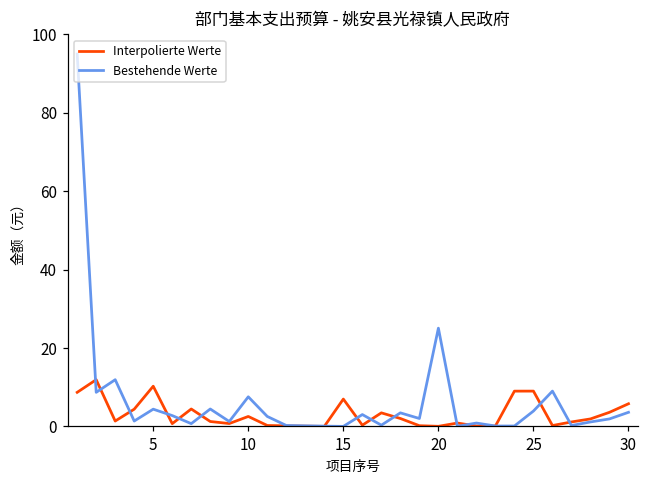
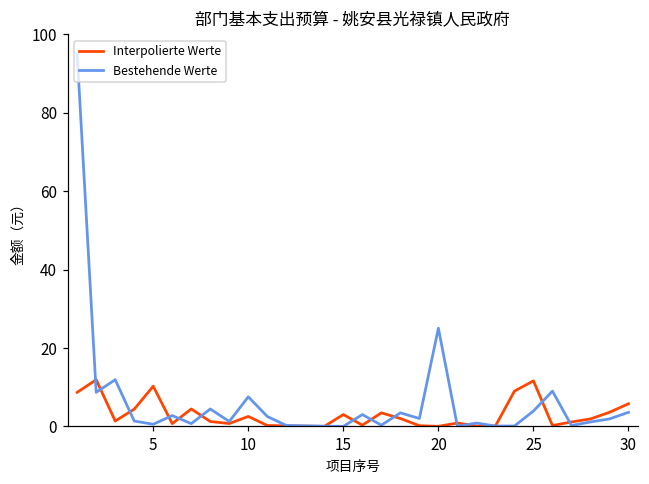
  {
    "Interpolierte Werte": {
      "5": 10,
      "10": 3,
-     "15": 7,
+     "15": 3,
      "20": 0,
-     "25": 9,
+     "25": 12,
      "30": 6
    },
    "Bestehende Werte": {
-     "5": 4,
+     "5": 1,
      "10": 8,
      "15": 0,
      "20": 25,
      "25": 4,
      "30": 4
    }
  }
